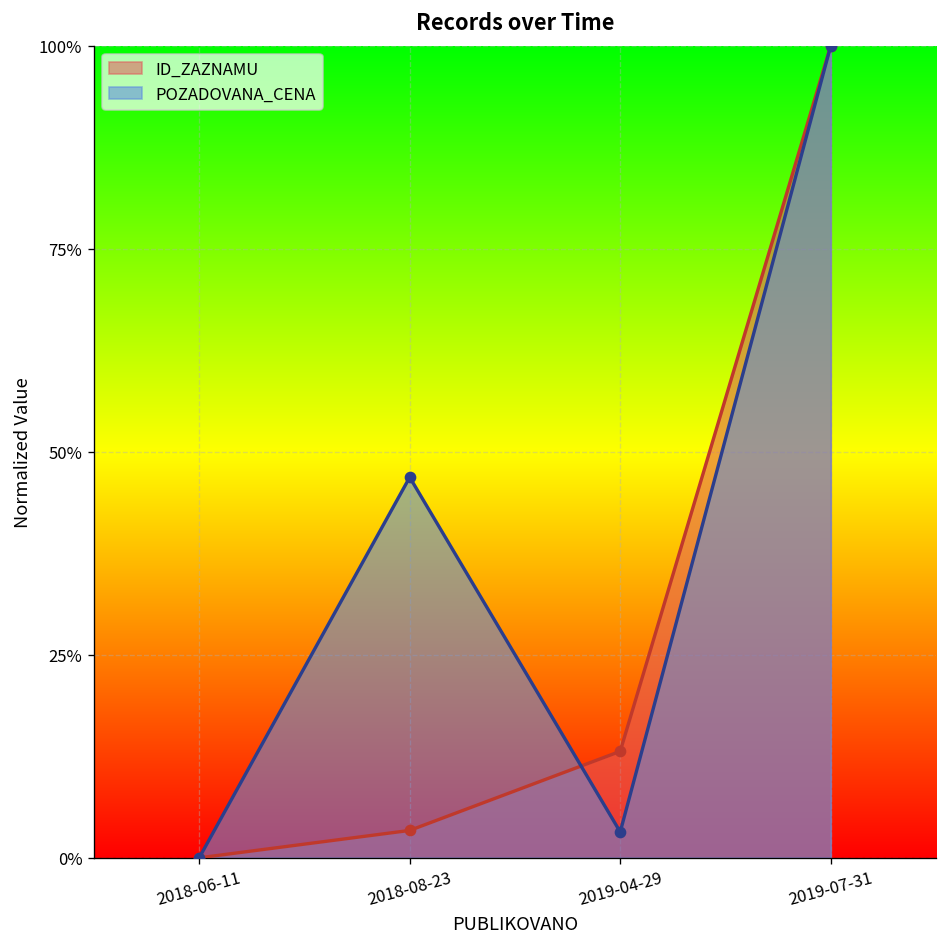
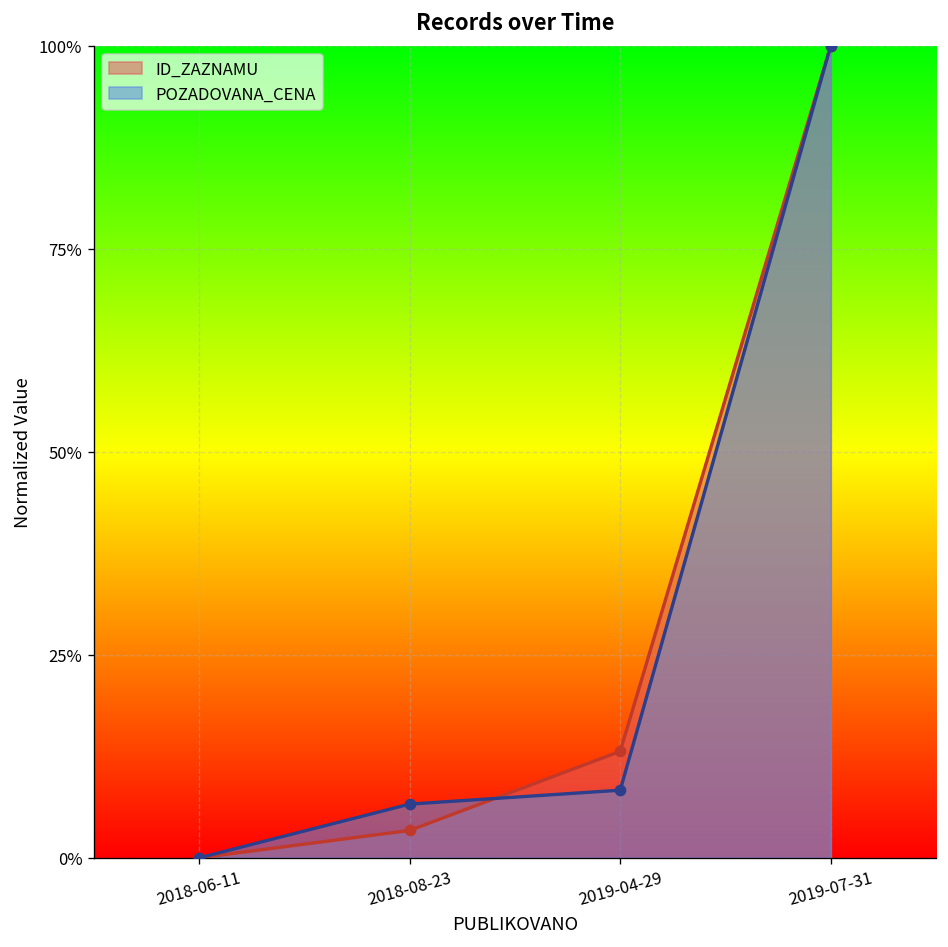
  {
    "ID_ZAZNAMU": {
      "2018-08-23": "3%",
      "2019-04-29": "13%"
    },
    "POZADOVANA_CENA": {
-     "2018-08-23": "47%",
-     "2019-04-29": "3%"
+     "2018-08-23": "7%",
+     "2019-04-29": "8%"
    }
  }
